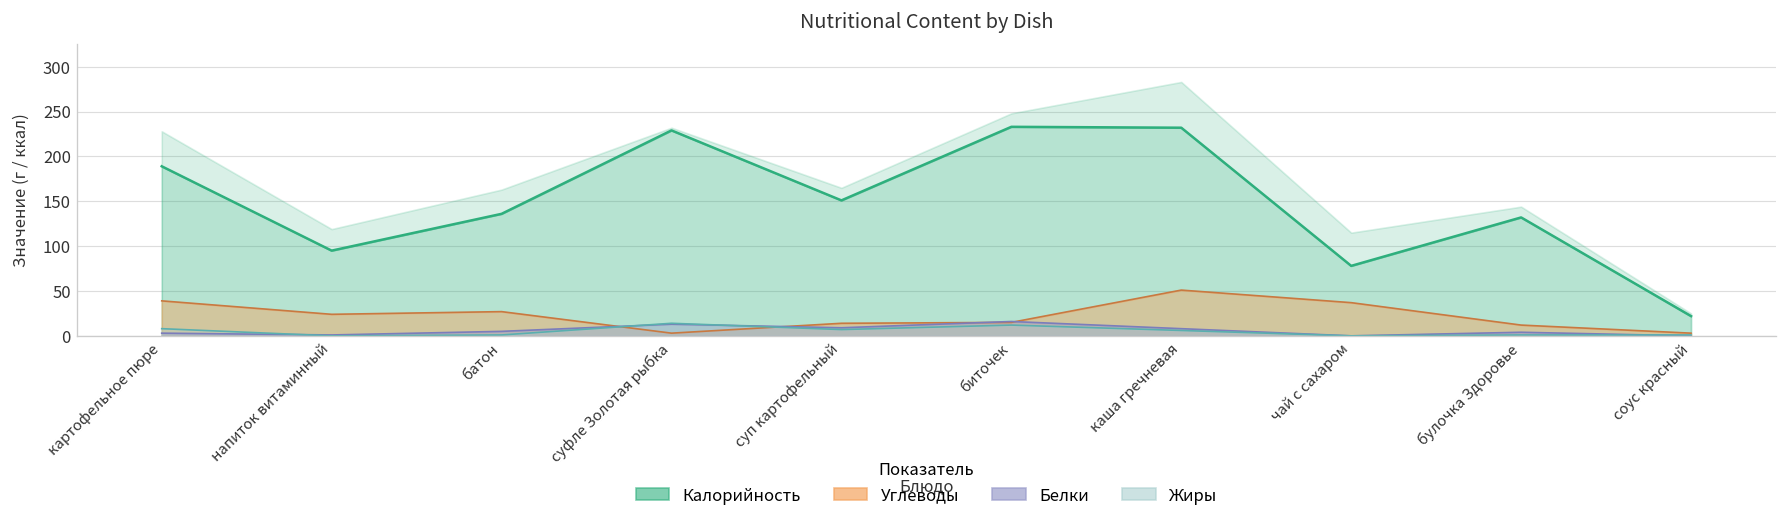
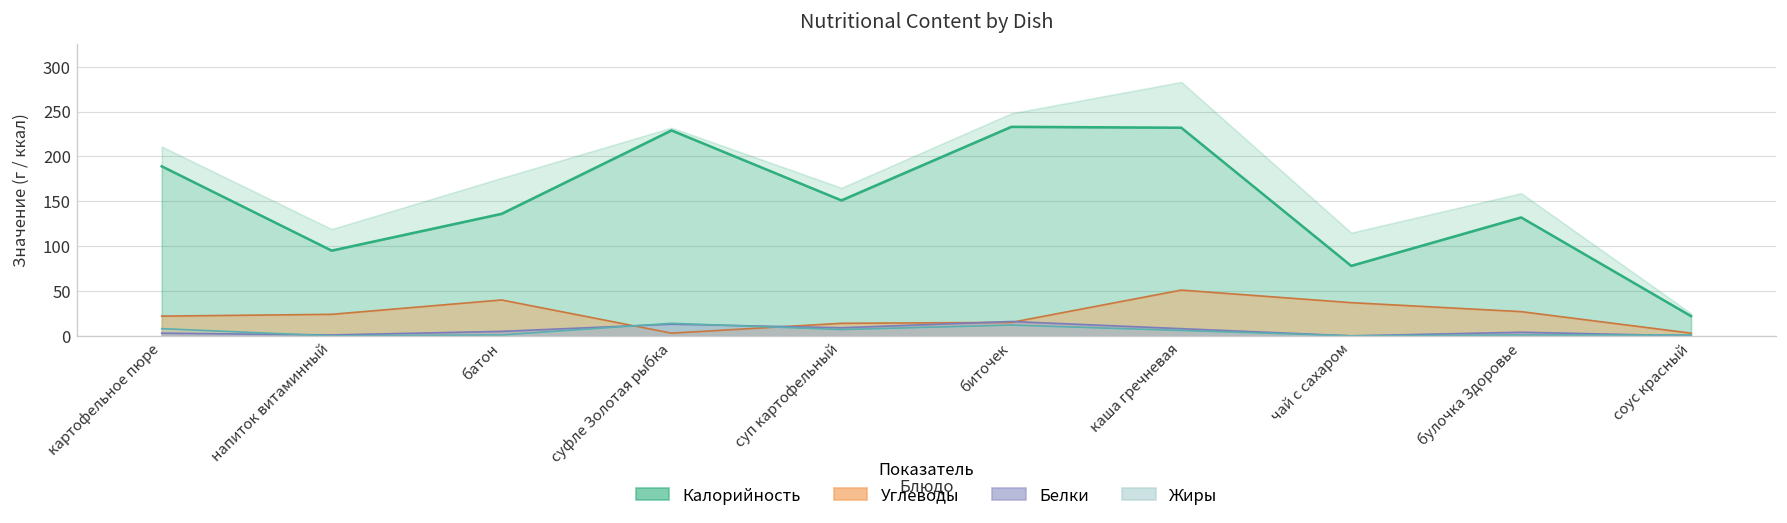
  {
    "Углеводы": {
-     "картофельное пюре": 40,
+     "картофельное пюре": 20,
      "напиток витаминный": 20,
-     "батон": 30,
+     "батон": 40,
      "суфле Золотая рыбка": 0,
      "суп картофельный": 10,
      "каша гречневая": 50,
      "чай с сахаром": 40,
-     "булочка Здоровье": 10
+     "булочка Здоровье": 30
    }
  }
